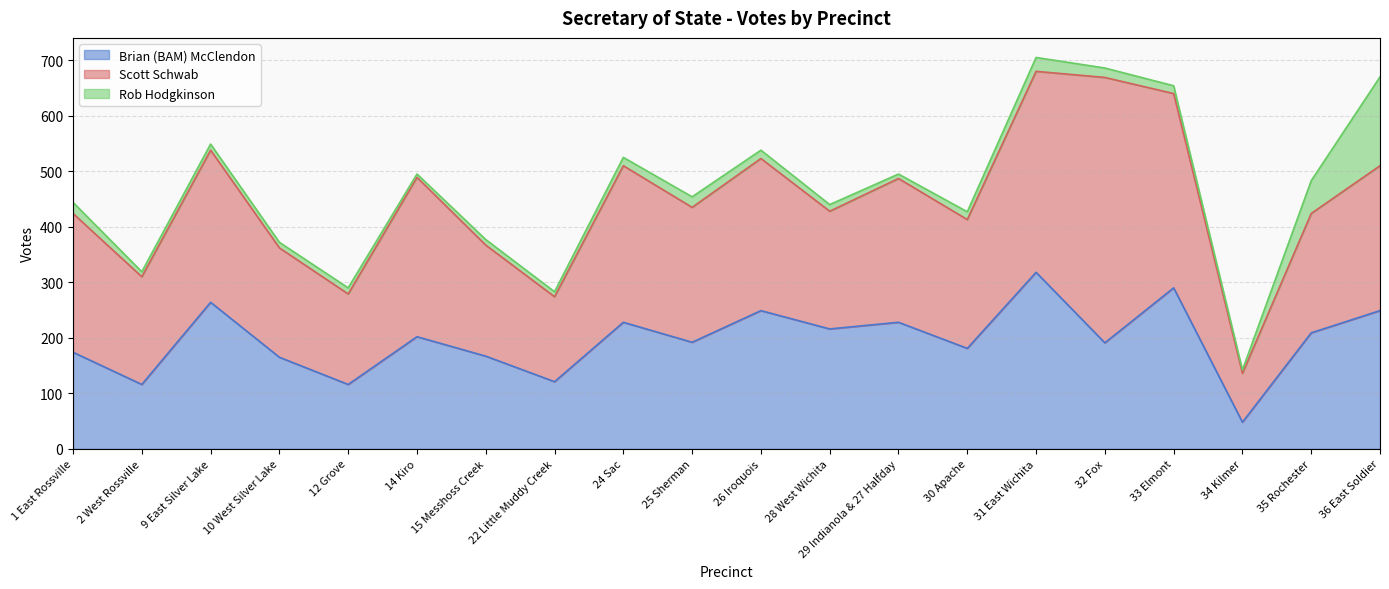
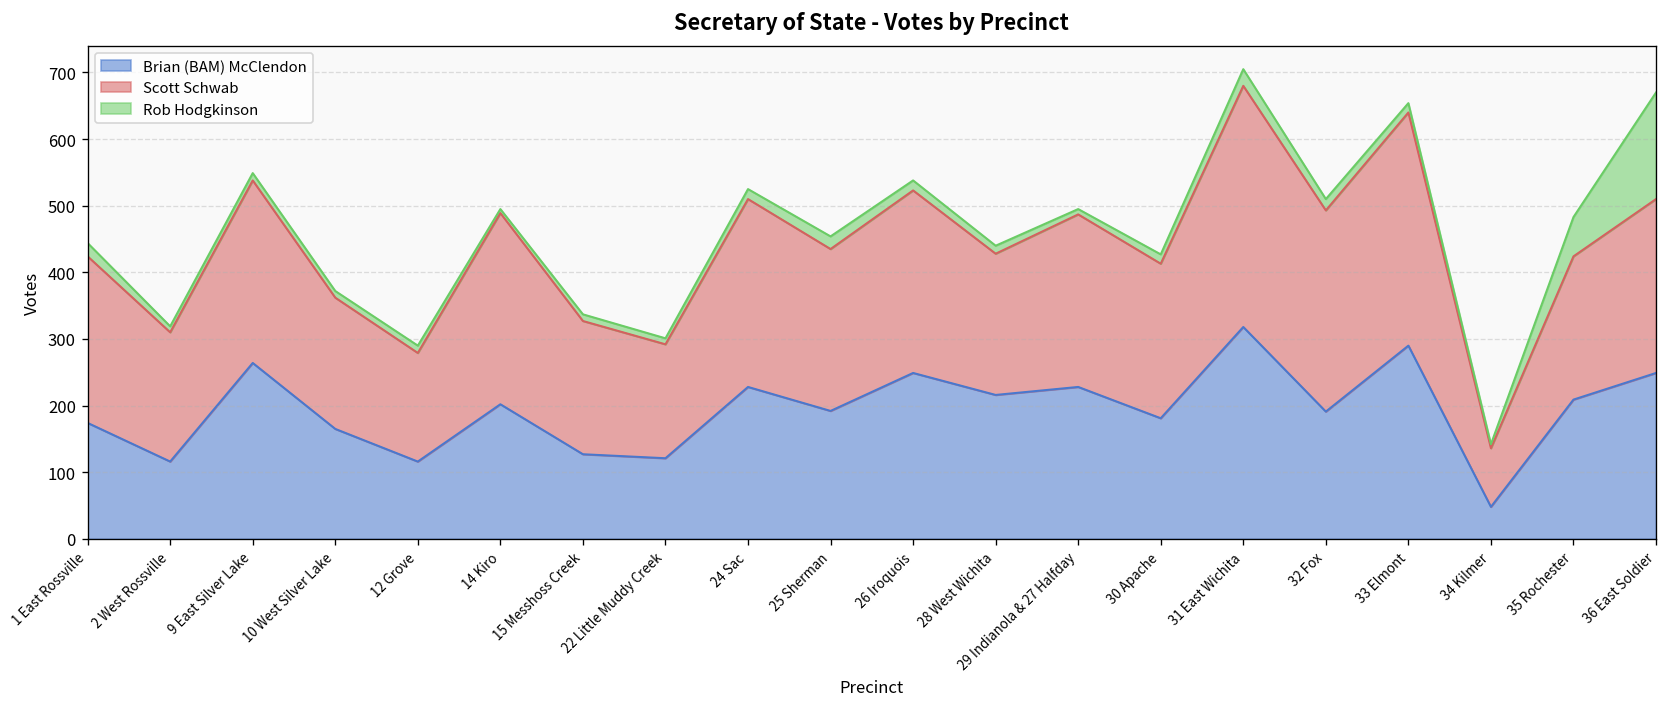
  {
    "Brian (BAM) McClendon": {
      "1 East Rossville": 170,
      "2 West Rossville": 120,
      "9 East Silver Lake": 260,
      "10 West Silver Lake": 170,
      "12 Grove": 120,
      "14 Kiro": 200,
-     "15 Messhoss Creek": 170,
+     "15 Messhoss Creek": 130,
      "22 Little Muddy Creek": 120,
      "24 Sac": 230,
      "25 Sherman": 190,
      "26 Iroquois": 250,
      "28 West Wichita": 220,
      "29 Indianola & 27 Halfday": 230,
      "30 Apache": 180,
      "31 East Wichita": 320,
      "32 Fox": 190,
      "33 Elmont": 290,
      "34 Kilmer": 50,
      "35 Rochester": 210,
      "36 East Soldier": 250
    },
    "Scott Schwab": {
      "1 East Rossville": 250,
      "2 West Rossville": 190,
      "9 East Silver Lake": 270,
      "10 West Silver Lake": 200,
      "12 Grove": 160,
      "14 Kiro": 290,
      "15 Messhoss Creek": 200,
-     "22 Little Muddy Creek": 150,
+     "22 Little Muddy Creek": 170,
      "24 Sac": 280,
      "25 Sherman": 240,
      "26 Iroquois": 270,
      "28 West Wichita": 210,
      "29 Indianola & 27 Halfday": 260,
      "30 Apache": 230,
      "31 East Wichita": 360,
-     "32 Fox": 480,
+     "32 Fox": 300,
      "33 Elmont": 350,
      "34 Kilmer": 90,
      "35 Rochester": 220,
      "36 East Soldier": 260
    },
    "Rob Hodgkinson": {
      "1 East Rossville": 20,
      "2 West Rossville": 10,
      "9 East Silver Lake": 10,
      "10 West Silver Lake": 10,
      "12 Grove": 10,
      "14 Kiro": 10,
      "15 Messhoss Creek": 10,
      "22 Little Muddy Creek": 10,
      "24 Sac": 20,
      "25 Sherman": 20,
      "26 Iroquois": 20,
      "28 West Wichita": 10,
      "29 Indianola & 27 Halfday": 10,
      "30 Apache": 10,
      "31 East Wichita": 30,
      "32 Fox": 20,
      "33 Elmont": 10,
      "34 Kilmer": 10,
      "35 Rochester": 60,
      "36 East Soldier": 160
    }
  }
